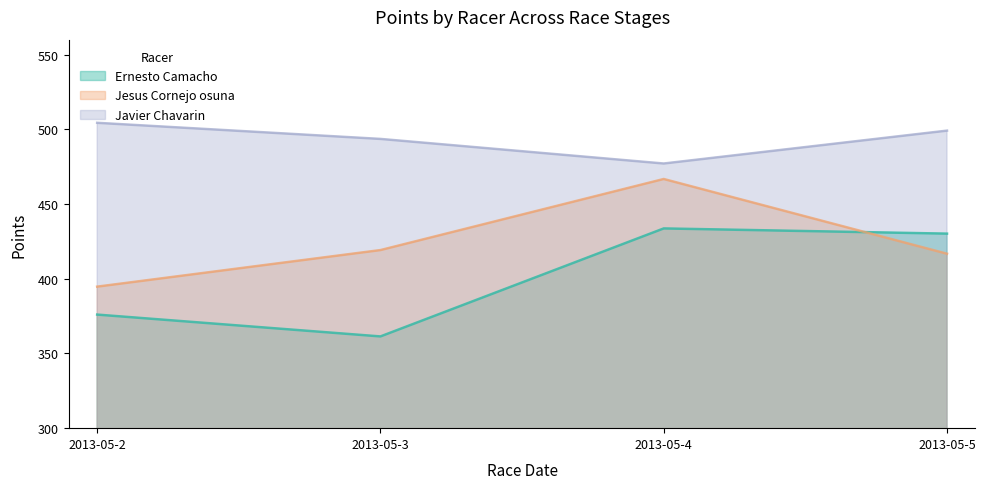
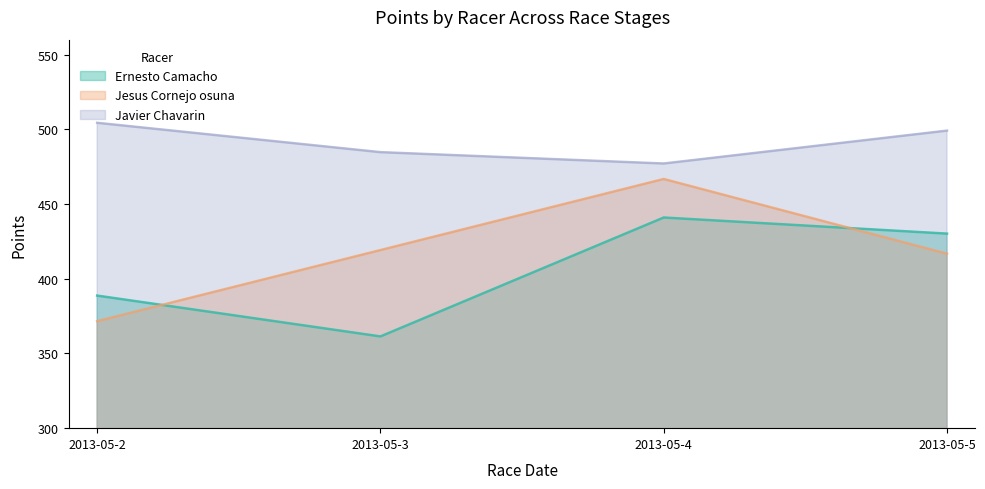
  {
    "Ernesto Camacho": {
-     "2013-05-2": 376,
+     "2013-05-2": 389,
      "2013-05-3": 361,
-     "2013-05-4": 434,
+     "2013-05-4": 441,
      "2013-05-5": 430
    },
    "Jesus Cornejo osuna": {
-     "2013-05-2": 395,
+     "2013-05-2": 372,
      "2013-05-3": 419,
      "2013-05-4": 467,
      "2013-05-5": 417
    },
    "Javier Chavarin": {
      "2013-05-2": 504,
-     "2013-05-3": 494,
+     "2013-05-3": 485,
      "2013-05-4": 477,
      "2013-05-5": 499
    }
  }
